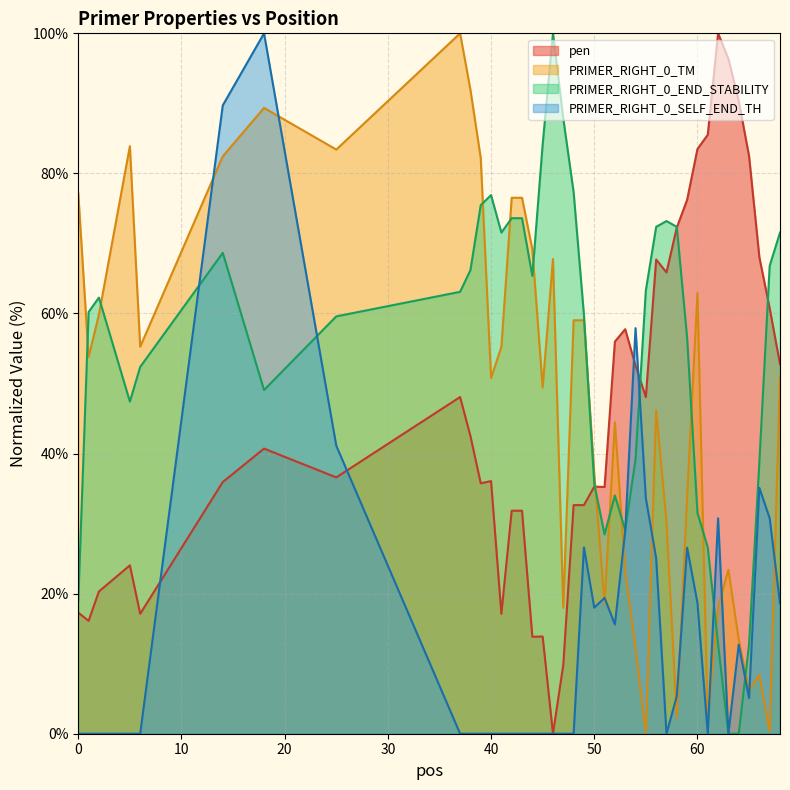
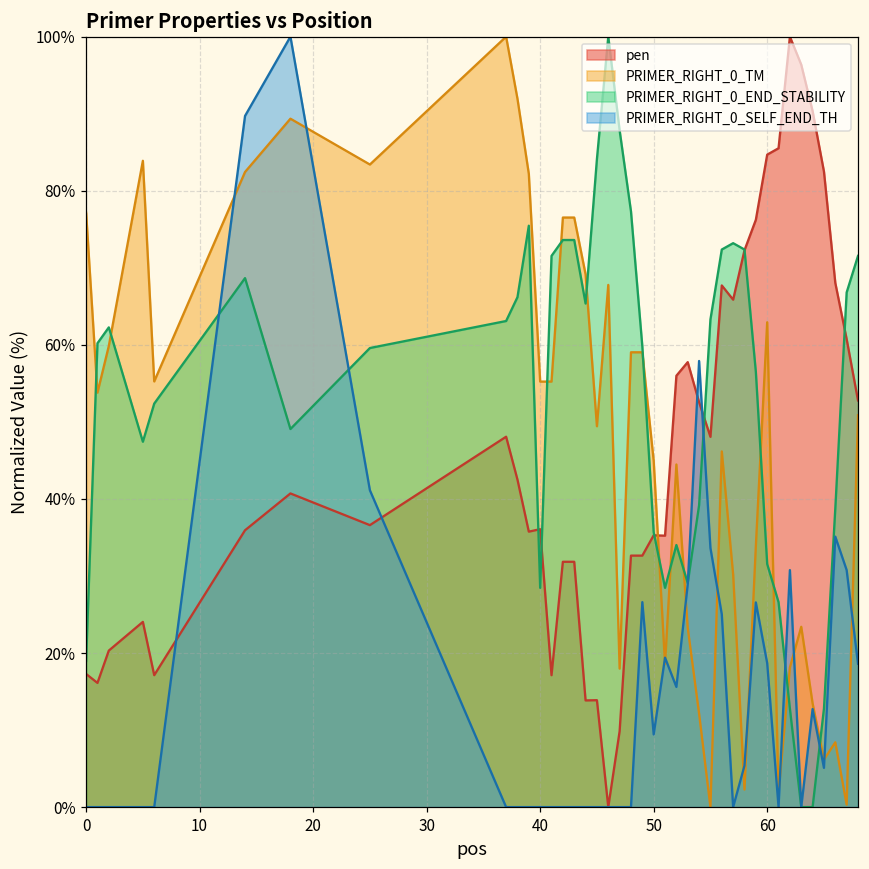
  {
    "pen": {
      "0": "17%",
      "40": "36%",
      "50": "35%",
-     "60": "83%"
+     "60": "85%"
    },
    "PRIMER_RIGHT_0_TM": {
      "0": "77%",
-     "40": "51%",
-     "50": "37%",
+     "40": "55%",
+     "50": "45%",
      "60": "63%"
    },
    "PRIMER_RIGHT_0_END_STABILITY": {
      "0": "19%",
-     "40": "77%",
+     "40": "28%",
      "50": "36%",
      "60": "32%"
    },
    "PRIMER_RIGHT_0_SELF_END_TH": {
      "0": "0%",
      "40": "0%",
-     "50": "18%",
+     "50": "9%",
      "60": "19%"
    }
  }
